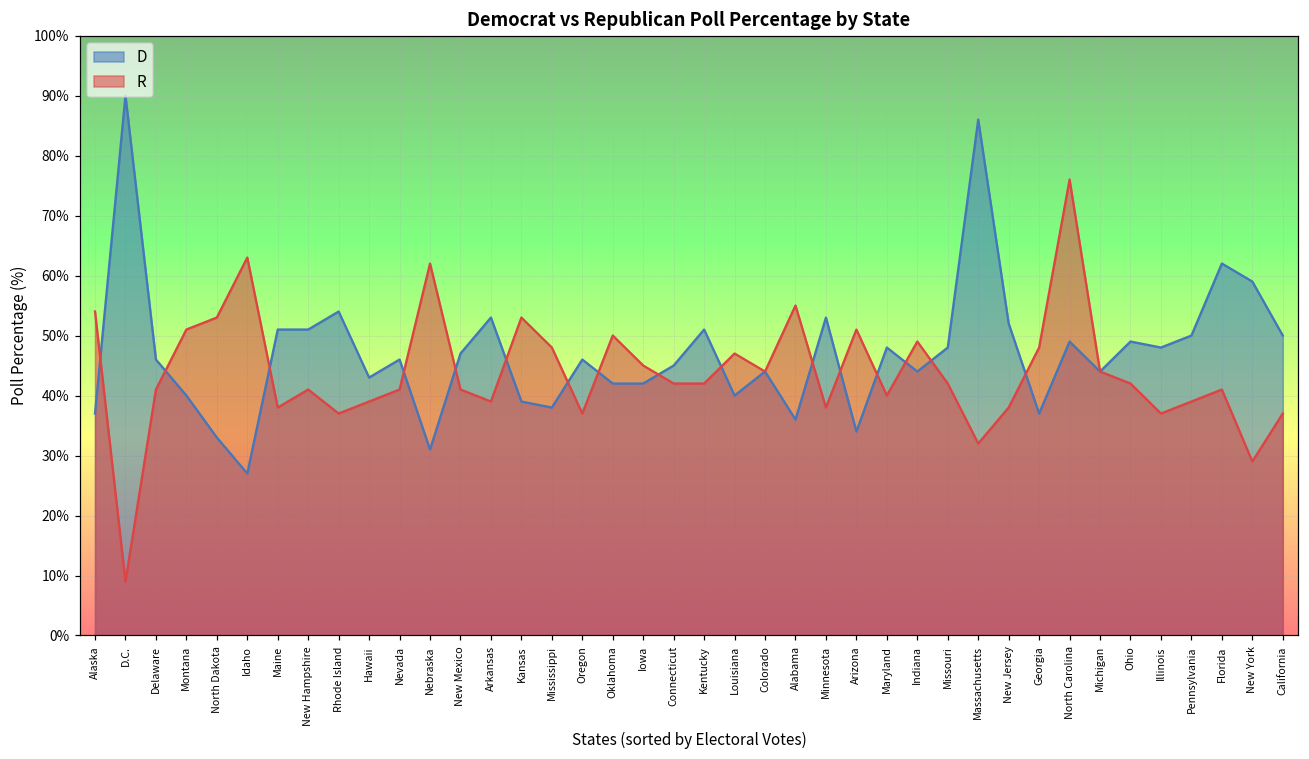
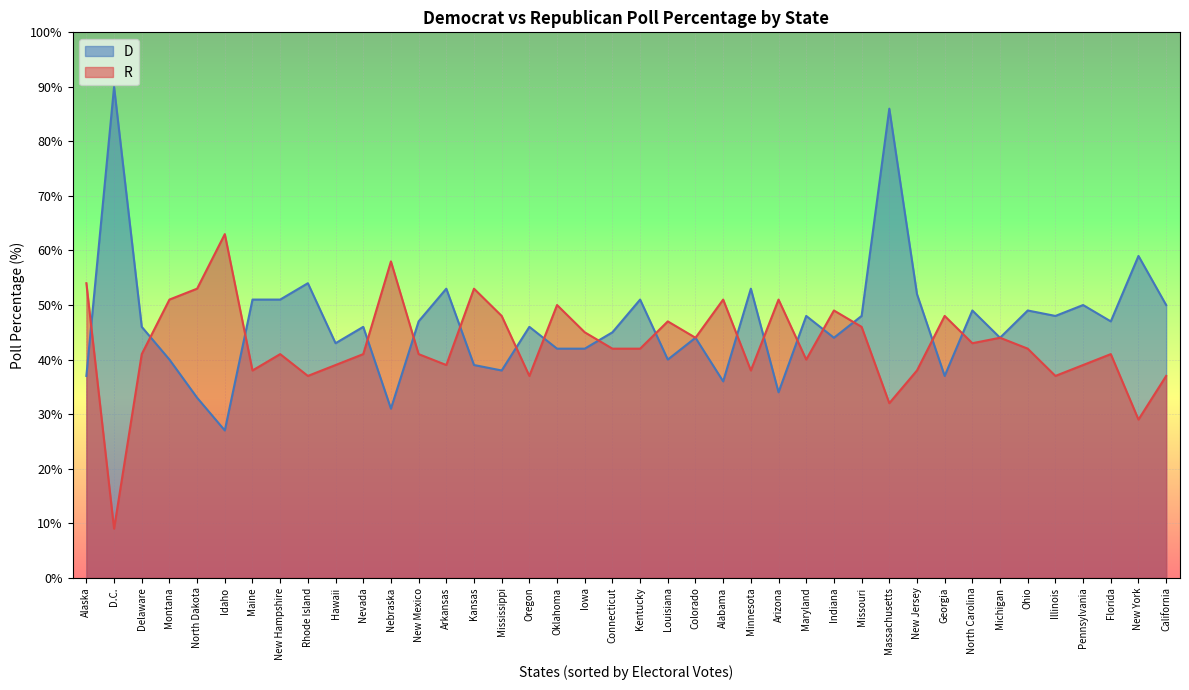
  {
    "D": {
      "Alaska": "37%",
      "D.C.": "90%",
      "Delaware": "46%",
      "Montana": "40%",
      "North Dakota": "33%",
      "Idaho": "27%",
      "Maine": "51%",
      "New Hampshire": "51%",
      "Rhode Island": "54%",
      "Hawaii": "43%",
      "Nevada": "46%",
      "Nebraska": "31%",
      "New Mexico": "47%",
      "Arkansas": "53%",
      "Kansas": "39%",
      "Mississippi": "38%",
      "Oregon": "46%",
      "Oklahoma": "42%",
      "Iowa": "42%",
      "Connecticut": "45%",
      "Kentucky": "51%",
      "Louisiana": "40%",
      "Alabama": "36%",
      "Minnesota": "53%",
      "Arizona": "34%",
      "Maryland": "48%",
      "Indiana": "44%",
      "Missouri": "48%",
      "Massachusetts": "86%",
      "New Jersey": "52%",
      "Georgia": "37%",
      "North Carolina": "49%",
      "Ohio": "49%",
      "Illinois": "48%",
      "Pennsylvania": "50%",
-     "Florida": "62%",
+     "Florida": "47%",
      "New York": "59%",
      "California": "50%"
    },
    "R": {
      "Alaska": "54%",
      "D.C.": "9%",
      "Delaware": "41%",
      "Montana": "51%",
      "North Dakota": "53%",
      "Idaho": "63%",
      "Maine": "38%",
      "New Hampshire": "41%",
      "Rhode Island": "37%",
      "Hawaii": "39%",
      "Nevada": "41%",
-     "Nebraska": "62%",
+     "Nebraska": "58%",
      "New Mexico": "41%",
      "Arkansas": "39%",
      "Kansas": "53%",
      "Mississippi": "48%",
      "Oregon": "37%",
      "Oklahoma": "50%",
      "Iowa": "45%",
      "Connecticut": "42%",
      "Kentucky": "42%",
      "Louisiana": "47%",
-     "Alabama": "55%",
+     "Alabama": "51%",
      "Minnesota": "38%",
      "Arizona": "51%",
      "Maryland": "40%",
      "Indiana": "49%",
-     "Missouri": "42%",
+     "Missouri": "46%",
      "Massachusetts": "32%",
      "New Jersey": "38%",
      "Georgia": "48%",
-     "North Carolina": "76%",
+     "North Carolina": "43%",
      "Ohio": "42%",
      "Illinois": "37%",
      "Pennsylvania": "39%",
      "Florida": "41%",
      "New York": "29%",
      "California": "37%"
    }
  }
